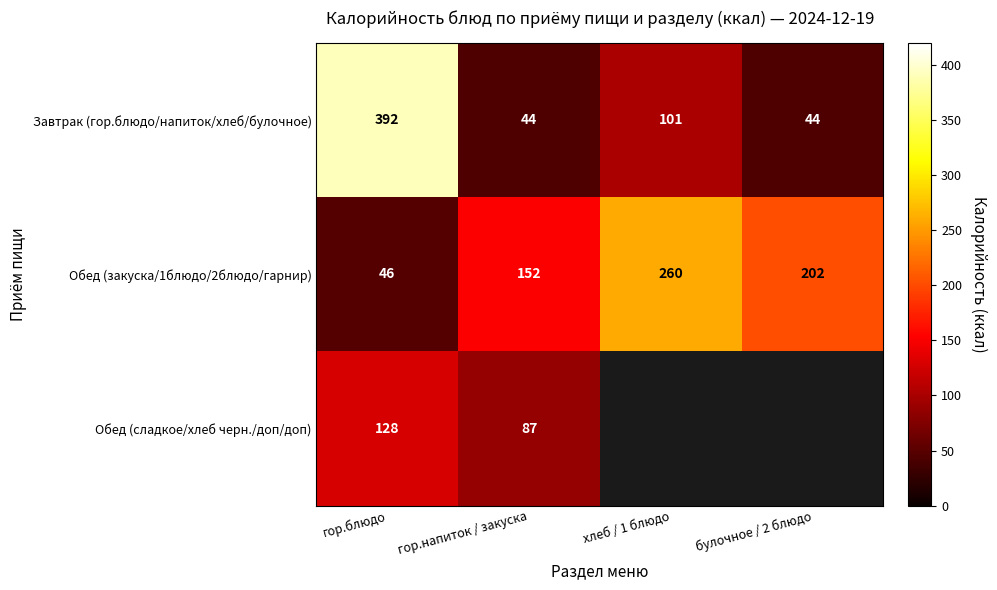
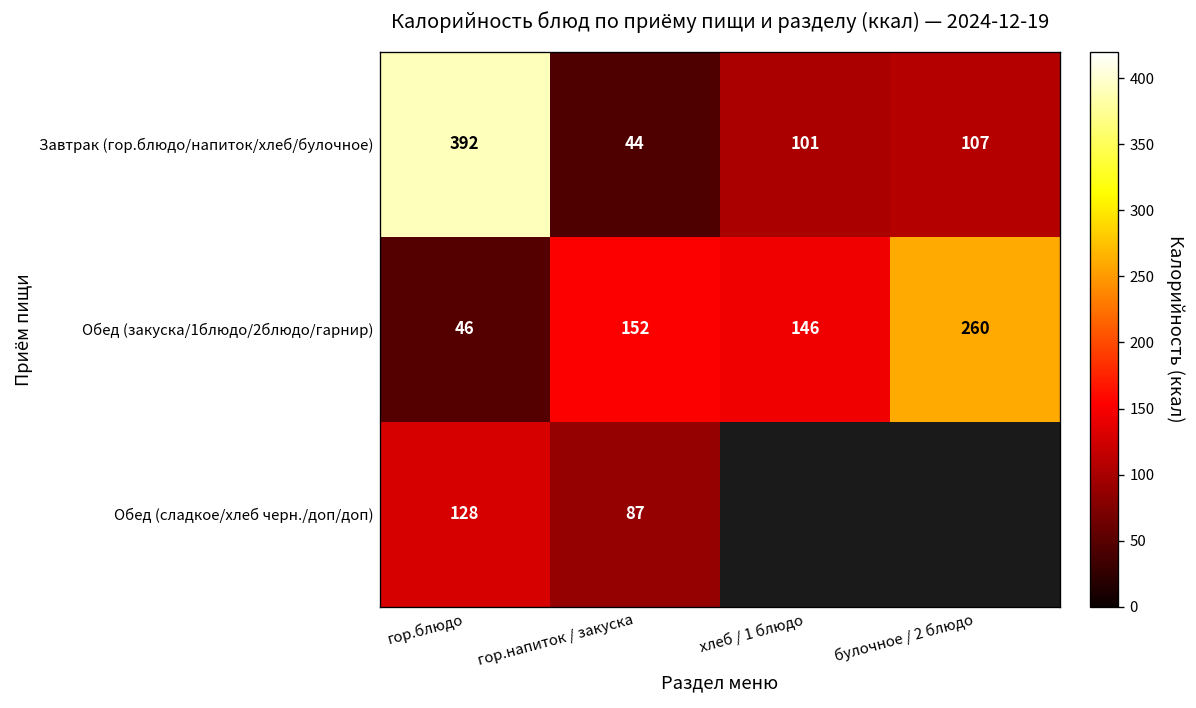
  {
    "Завтрак (гор.блюдо/напиток/хлеб/булочное)": {
      "гор.блюдо": 392,
      "гор.напиток / закуска": 44,
      "хлеб / 1 блюдо": 101,
-     "булочное / 2 блюдо": 44
+     "булочное / 2 блюдо": 107
    },
    "Обед (закуска/1блюдо/2блюдо/гарнир)": {
      "гор.блюдо": 46,
      "гор.напиток / закуска": 152,
-     "хлеб / 1 блюдо": 260,
-     "булочное / 2 блюдо": 202
+     "хлеб / 1 блюдо": 146,
+     "булочное / 2 блюдо": 260
    },
    "Обед (сладкое/хлеб черн./доп/доп)": {
      "гор.блюдо": 128,
      "гор.напиток / закуска": 87
    }
  }
